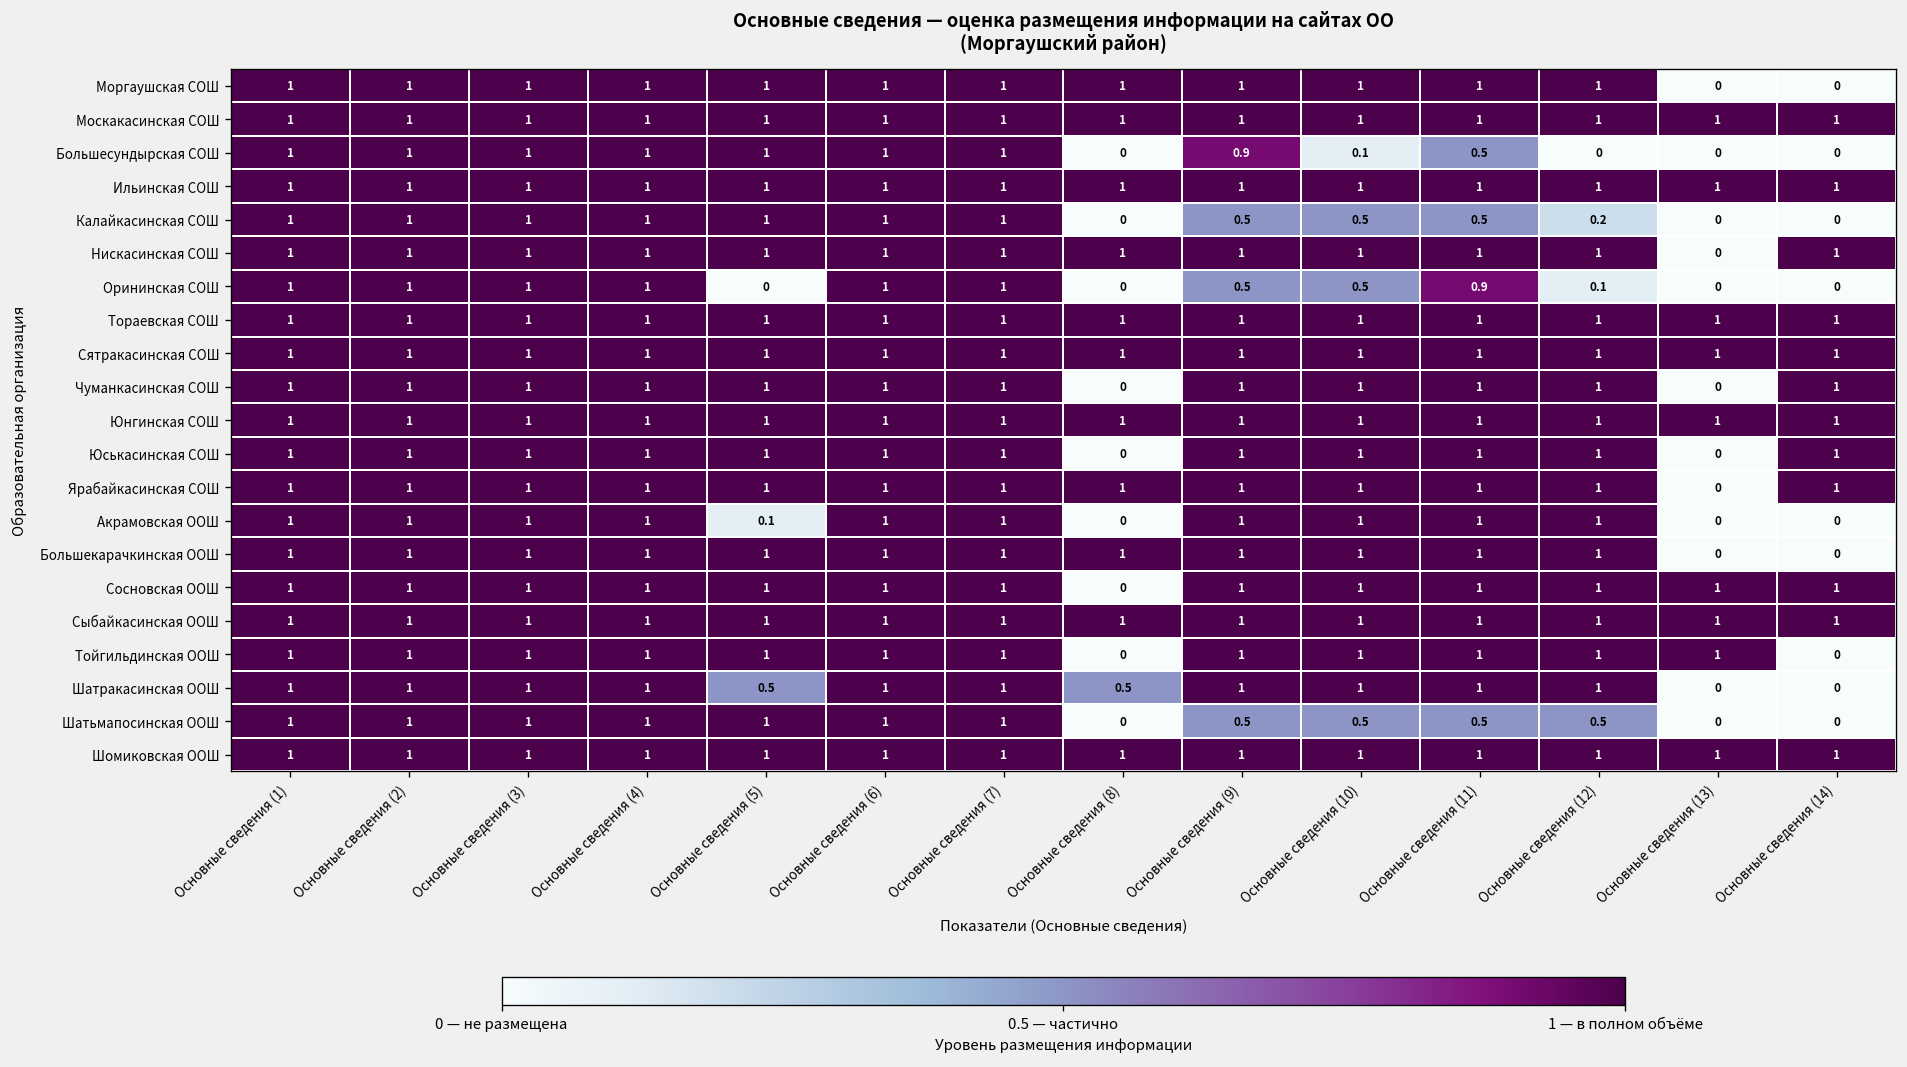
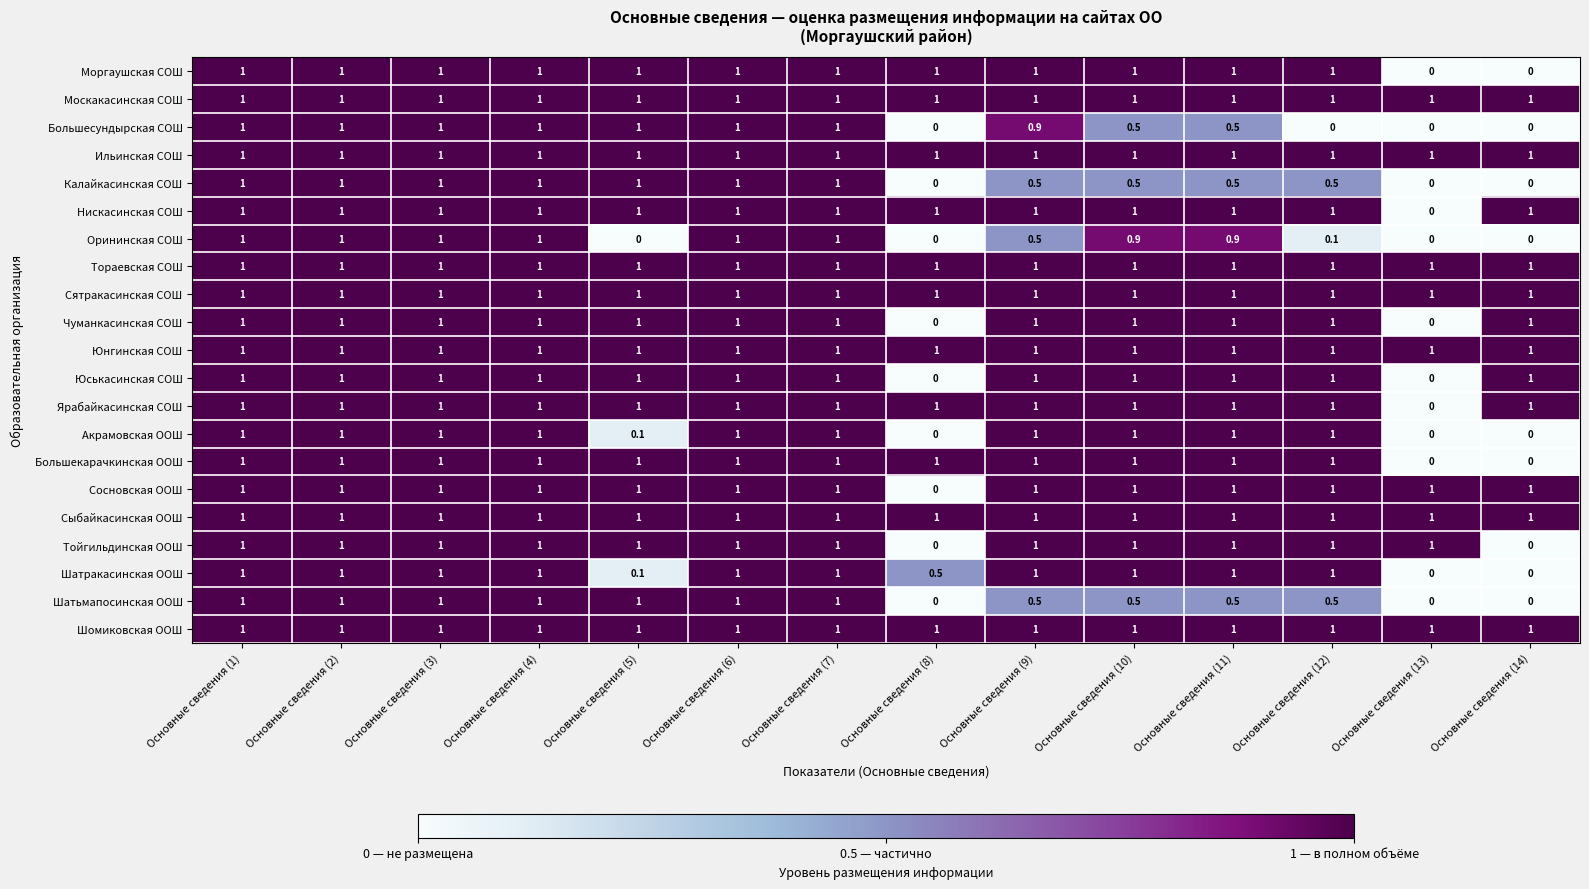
  {
    "Большесундырская СОШ": {
      "Основные сведения (1)": 1,
      "Основные сведения (2)": 1,
      "Основные сведения (3)": 1,
      "Основные сведения (4)": 1,
      "Основные сведения (5)": 1,
      "Основные сведения (6)": 1,
      "Основные сведения (7)": 1,
      "Основные сведения (8)": 0,
      "Основные сведения (9)": 0.9,
-     "Основные сведения (10)": 0.1,
+     "Основные сведения (10)": 0.5,
      "Основные сведения (11)": 0.5,
      "Основные сведения (12)": 0,
      "Основные сведения (13)": 0,
      "Основные сведения (14)": 0
    },
    "Калайкасинская СОШ": {
      "Основные сведения (1)": 1,
      "Основные сведения (2)": 1,
      "Основные сведения (3)": 1,
      "Основные сведения (4)": 1,
      "Основные сведения (5)": 1,
      "Основные сведения (6)": 1,
      "Основные сведения (7)": 1,
      "Основные сведения (8)": 0,
      "Основные сведения (9)": 0.5,
      "Основные сведения (10)": 0.5,
      "Основные сведения (11)": 0.5,
-     "Основные сведения (12)": 0.2,
+     "Основные сведения (12)": 0.5,
      "Основные сведения (13)": 0,
      "Основные сведения (14)": 0
    },
    "Орининская СОШ": {
      "Основные сведения (1)": 1,
      "Основные сведения (2)": 1,
      "Основные сведения (3)": 1,
      "Основные сведения (4)": 1,
      "Основные сведения (5)": 0,
      "Основные сведения (6)": 1,
      "Основные сведения (7)": 1,
      "Основные сведения (8)": 0,
      "Основные сведения (9)": 0.5,
-     "Основные сведения (10)": 0.5,
+     "Основные сведения (10)": 0.9,
      "Основные сведения (11)": 0.9,
      "Основные сведения (12)": 0.1,
      "Основные сведения (13)": 0,
      "Основные сведения (14)": 0
    },
    "Шатракасинская ООШ": {
      "Основные сведения (1)": 1,
      "Основные сведения (2)": 1,
      "Основные сведения (3)": 1,
      "Основные сведения (4)": 1,
-     "Основные сведения (5)": 0.5,
+     "Основные сведения (5)": 0.1,
      "Основные сведения (6)": 1,
      "Основные сведения (7)": 1,
      "Основные сведения (8)": 0.5,
      "Основные сведения (9)": 1,
      "Основные сведения (10)": 1,
      "Основные сведения (11)": 1,
      "Основные сведения (12)": 1,
      "Основные сведения (13)": 0,
      "Основные сведения (14)": 0
    }
  }
